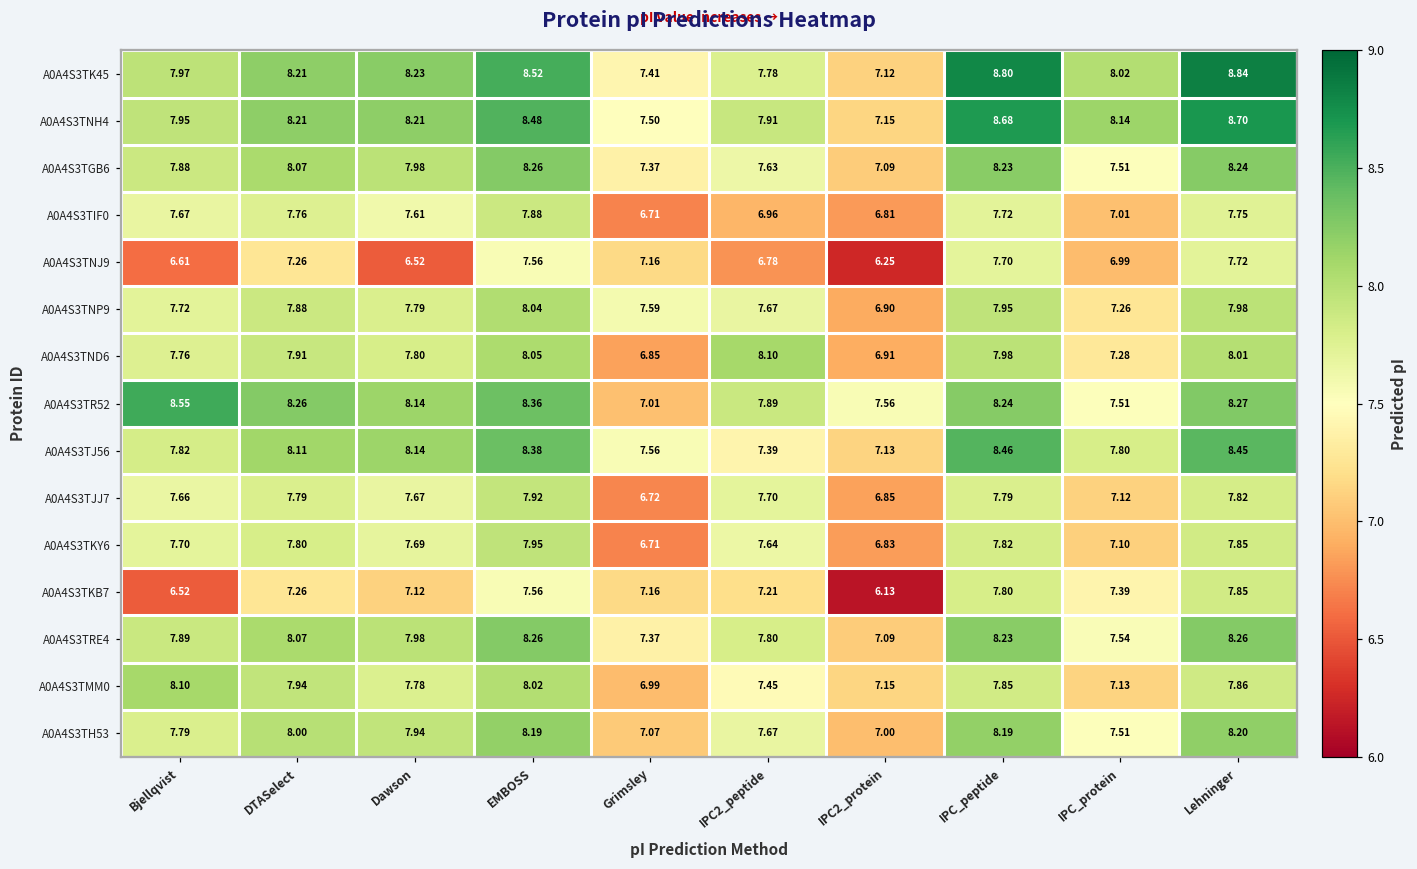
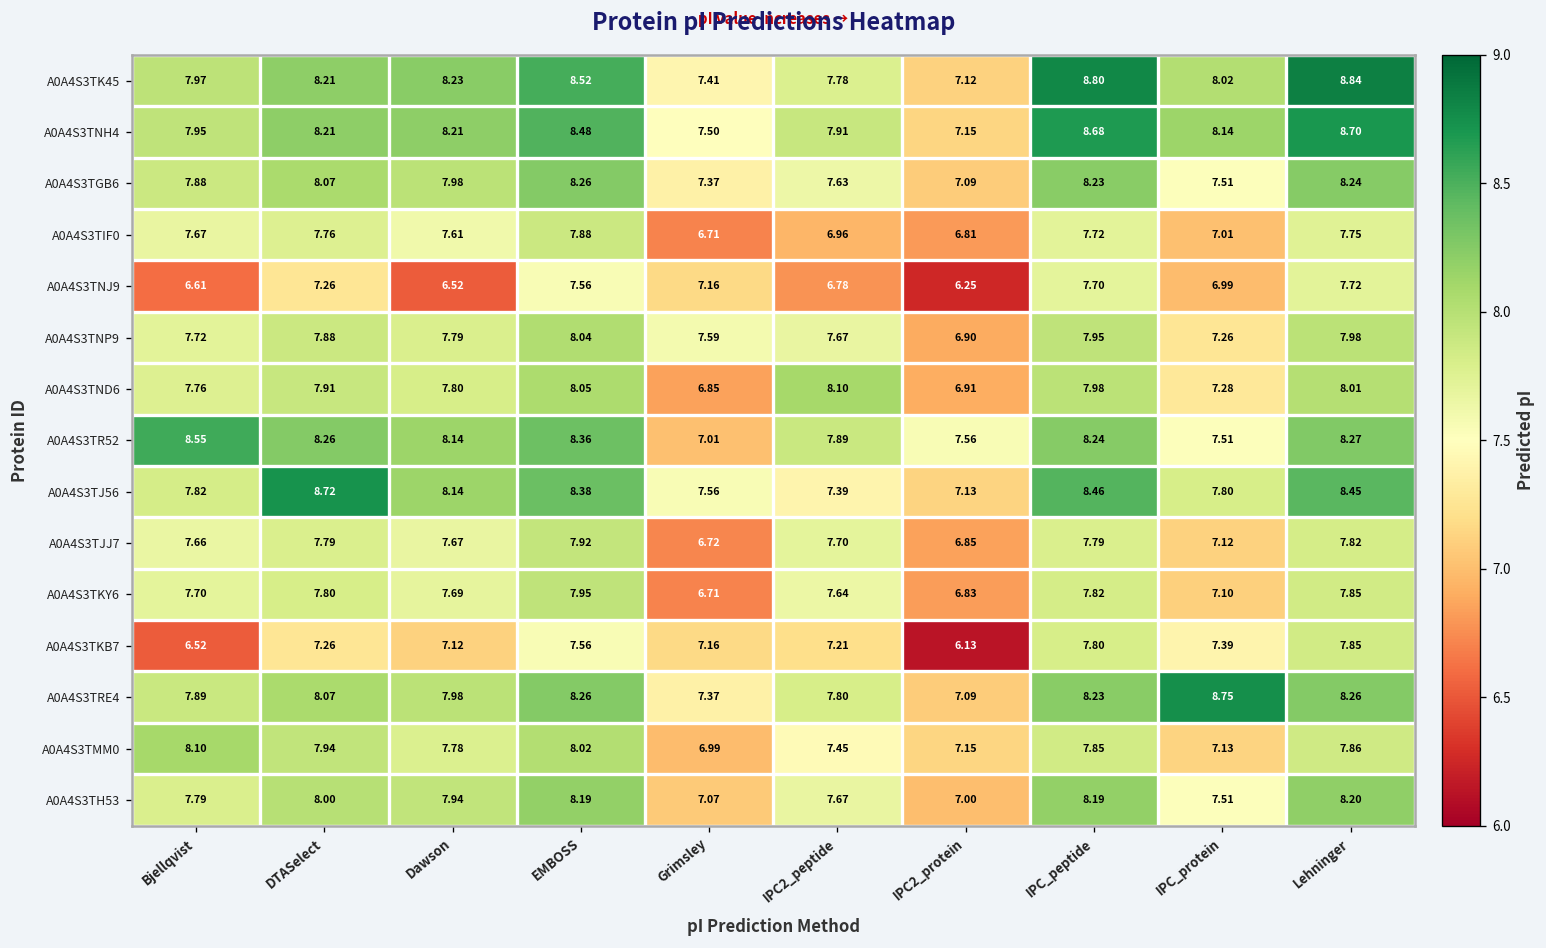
  {
    "A0A4S3TK45": {
      "Bjellqvist": 7.97,
      "DTASelect": 8.21,
      "Dawson": 8.23,
      "EMBOSS": 8.52,
      "Grimsley": 7.41,
      "IPC2_peptide": 7.78,
      "IPC2_protein": 7.12,
      "IPC_peptide": 8.80,
      "IPC_protein": 8.02,
      "Lehninger": 8.84
    },
    "A0A4S3TNH4": {
      "Bjellqvist": 7.95,
      "DTASelect": 8.21,
      "Dawson": 8.21,
      "EMBOSS": 8.48,
      "Grimsley": 7.50,
      "IPC2_peptide": 7.91,
      "IPC2_protein": 7.15,
      "IPC_peptide": 8.68,
      "IPC_protein": 8.14,
      "Lehninger": 8.70
    },
    "A0A4S3TGB6": {
      "Bjellqvist": 7.88,
      "DTASelect": 8.07,
      "Dawson": 7.98,
      "EMBOSS": 8.26,
      "Grimsley": 7.37,
      "IPC2_peptide": 7.63,
      "IPC2_protein": 7.09,
      "IPC_peptide": 8.23,
      "IPC_protein": 7.51,
      "Lehninger": 8.24
    },
    "A0A4S3TIF0": {
      "Bjellqvist": 7.67,
      "DTASelect": 7.76,
      "Dawson": 7.61,
      "EMBOSS": 7.88,
      "Grimsley": 6.71,
      "IPC2_peptide": 6.96,
      "IPC2_protein": 6.81,
      "IPC_peptide": 7.72,
      "IPC_protein": 7.01,
      "Lehninger": 7.75
    },
    "A0A4S3TNJ9": {
      "Bjellqvist": 6.61,
      "DTASelect": 7.26,
      "Dawson": 6.52,
      "EMBOSS": 7.56,
      "Grimsley": 7.16,
      "IPC2_peptide": 6.78,
      "IPC2_protein": 6.25,
      "IPC_peptide": 7.70,
      "IPC_protein": 6.99,
      "Lehninger": 7.72
    },
    "A0A4S3TNP9": {
      "Bjellqvist": 7.72,
      "DTASelect": 7.88,
      "Dawson": 7.79,
      "EMBOSS": 8.04,
      "Grimsley": 7.59,
      "IPC2_peptide": 7.67,
      "IPC2_protein": 6.90,
      "IPC_peptide": 7.95,
      "IPC_protein": 7.26,
      "Lehninger": 7.98
    },
    "A0A4S3TND6": {
      "Bjellqvist": 7.76,
      "DTASelect": 7.91,
      "Dawson": 7.80,
      "EMBOSS": 8.05,
      "Grimsley": 6.85,
      "IPC2_peptide": 8.10,
      "IPC2_protein": 6.91,
      "IPC_peptide": 7.98,
      "IPC_protein": 7.28,
      "Lehninger": 8.01
    },
    "A0A4S3TR52": {
      "Bjellqvist": 8.55,
      "DTASelect": 8.26,
      "Dawson": 8.14,
      "EMBOSS": 8.36,
      "Grimsley": 7.01,
      "IPC2_peptide": 7.89,
      "IPC2_protein": 7.56,
      "IPC_peptide": 8.24,
      "IPC_protein": 7.51,
      "Lehninger": 8.27
    },
    "A0A4S3TJ56": {
      "Bjellqvist": 7.82,
-     "DTASelect": 8.11,
+     "DTASelect": 8.72,
      "Dawson": 8.14,
      "EMBOSS": 8.38,
      "Grimsley": 7.56,
      "IPC2_peptide": 7.39,
      "IPC2_protein": 7.13,
      "IPC_peptide": 8.46,
      "IPC_protein": 7.80,
      "Lehninger": 8.45
    },
    "A0A4S3TJJ7": {
      "Bjellqvist": 7.66,
      "DTASelect": 7.79,
      "Dawson": 7.67,
      "EMBOSS": 7.92,
      "Grimsley": 6.72,
      "IPC2_peptide": 7.70,
      "IPC2_protein": 6.85,
      "IPC_peptide": 7.79,
      "IPC_protein": 7.12,
      "Lehninger": 7.82
    },
    "A0A4S3TKY6": {
      "Bjellqvist": 7.70,
      "DTASelect": 7.80,
      "Dawson": 7.69,
      "EMBOSS": 7.95,
      "Grimsley": 6.71,
      "IPC2_peptide": 7.64,
      "IPC2_protein": 6.83,
      "IPC_peptide": 7.82,
      "IPC_protein": 7.10,
      "Lehninger": 7.85
    },
    "A0A4S3TKB7": {
      "Bjellqvist": 6.52,
      "DTASelect": 7.26,
      "Dawson": 7.12,
      "EMBOSS": 7.56,
      "Grimsley": 7.16,
      "IPC2_peptide": 7.21,
      "IPC2_protein": 6.13,
      "IPC_peptide": 7.80,
      "IPC_protein": 7.39,
      "Lehninger": 7.85
    },
    "A0A4S3TRE4": {
      "Bjellqvist": 7.89,
      "DTASelect": 8.07,
      "Dawson": 7.98,
      "EMBOSS": 8.26,
      "Grimsley": 7.37,
      "IPC2_peptide": 7.80,
      "IPC2_protein": 7.09,
      "IPC_peptide": 8.23,
-     "IPC_protein": 7.54,
+     "IPC_protein": 8.75,
      "Lehninger": 8.26
    },
    "A0A4S3TMM0": {
      "Bjellqvist": 8.10,
      "DTASelect": 7.94,
      "Dawson": 7.78,
      "EMBOSS": 8.02,
      "Grimsley": 6.99,
      "IPC2_peptide": 7.45,
      "IPC2_protein": 7.15,
      "IPC_peptide": 7.85,
      "IPC_protein": 7.13,
      "Lehninger": 7.86
    },
    "A0A4S3TH53": {
      "Bjellqvist": 7.79,
      "DTASelect": 8.00,
      "Dawson": 7.94,
      "EMBOSS": 8.19,
      "Grimsley": 7.07,
      "IPC2_peptide": 7.67,
      "IPC2_protein": 7.00,
      "IPC_peptide": 8.19,
      "IPC_protein": 7.51,
      "Lehninger": 8.20
    }
  }
